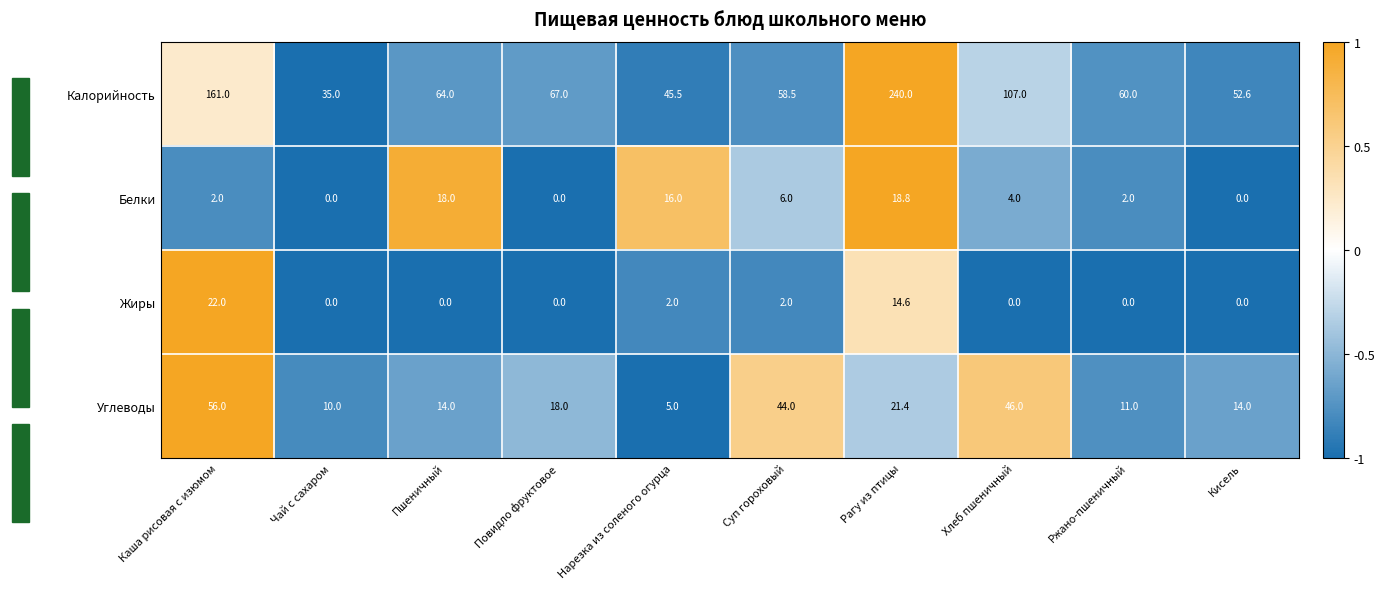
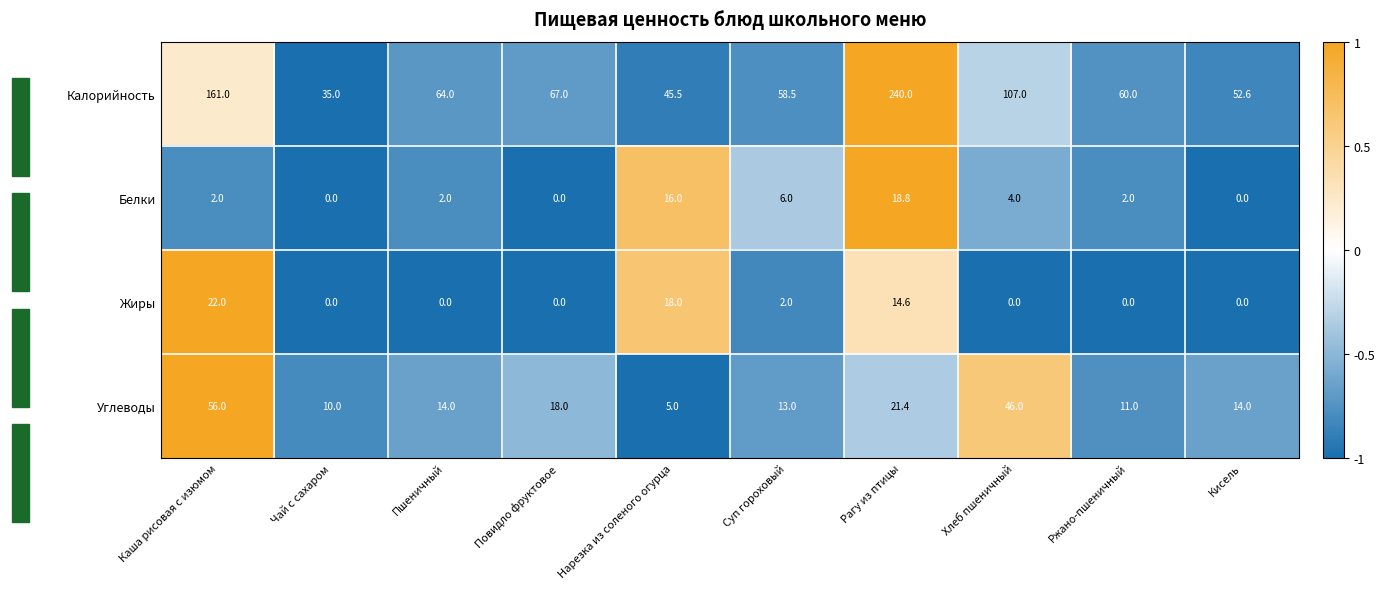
  {
    "Калорийность": {
      "Каша рисовая с изюмом": 161.0,
      "Чай с сахаром": 35.0,
      "Пшеничный": 64.0,
      "Повидло фруктовое": 67.0,
      "Нарезка из соленого огурца": 45.5,
      "Суп гороховый": 58.5,
      "Рагу из птицы": 240.0,
      "Хлеб пшеничный": 107.0,
      "Ржано-пшеничный": 60.0,
      "Кисель": 52.6
    },
    "Белки": {
      "Каша рисовая с изюмом": 2.0,
      "Чай с сахаром": 0.0,
-     "Пшеничный": 18.0,
+     "Пшеничный": 2.0,
      "Повидло фруктовое": 0.0,
      "Нарезка из соленого огурца": 16.0,
      "Суп гороховый": 6.0,
      "Рагу из птицы": 18.8,
      "Хлеб пшеничный": 4.0,
      "Ржано-пшеничный": 2.0,
      "Кисель": 0.0
    },
    "Жиры": {
      "Каша рисовая с изюмом": 22.0,
      "Чай с сахаром": 0.0,
      "Пшеничный": 0.0,
      "Повидло фруктовое": 0.0,
-     "Нарезка из соленого огурца": 2.0,
+     "Нарезка из соленого огурца": 18.0,
      "Суп гороховый": 2.0,
      "Рагу из птицы": 14.6,
      "Хлеб пшеничный": 0.0,
      "Ржано-пшеничный": 0.0,
      "Кисель": 0.0
    },
    "Углеводы": {
      "Каша рисовая с изюмом": 56.0,
      "Чай с сахаром": 10.0,
      "Пшеничный": 14.0,
      "Повидло фруктовое": 18.0,
      "Нарезка из соленого огурца": 5.0,
-     "Суп гороховый": 44.0,
+     "Суп гороховый": 13.0,
      "Рагу из птицы": 21.4,
      "Хлеб пшеничный": 46.0,
      "Ржано-пшеничный": 11.0,
      "Кисель": 14.0
    }
  }
